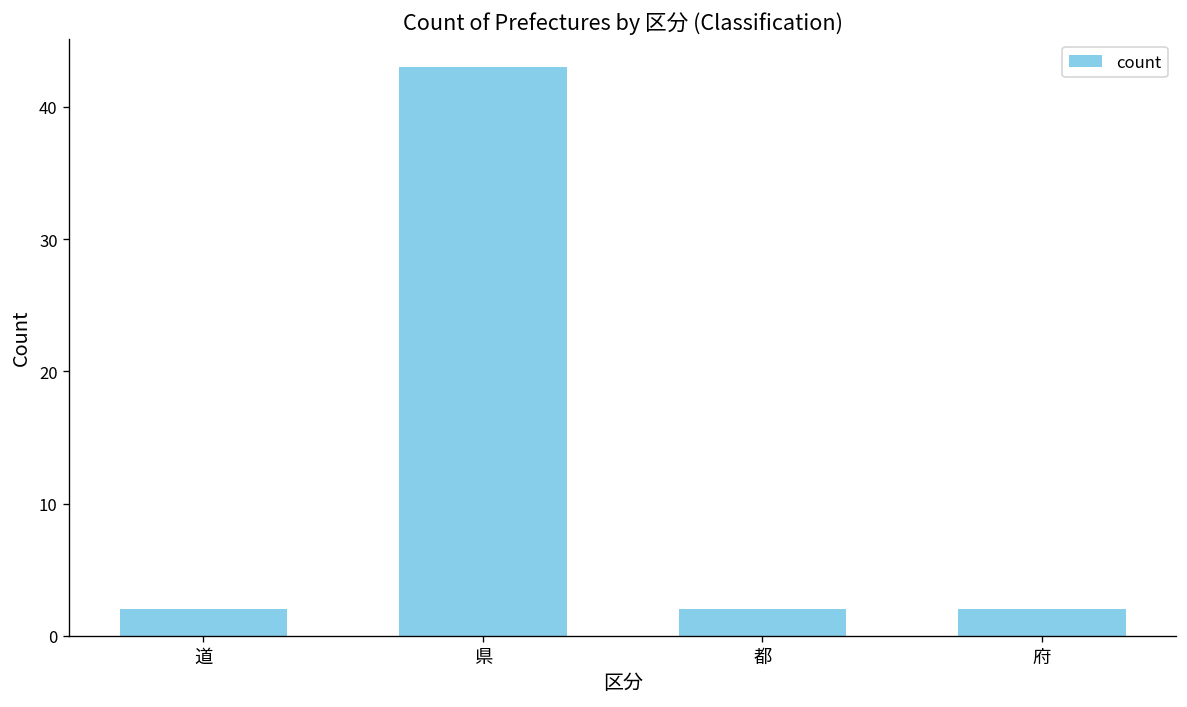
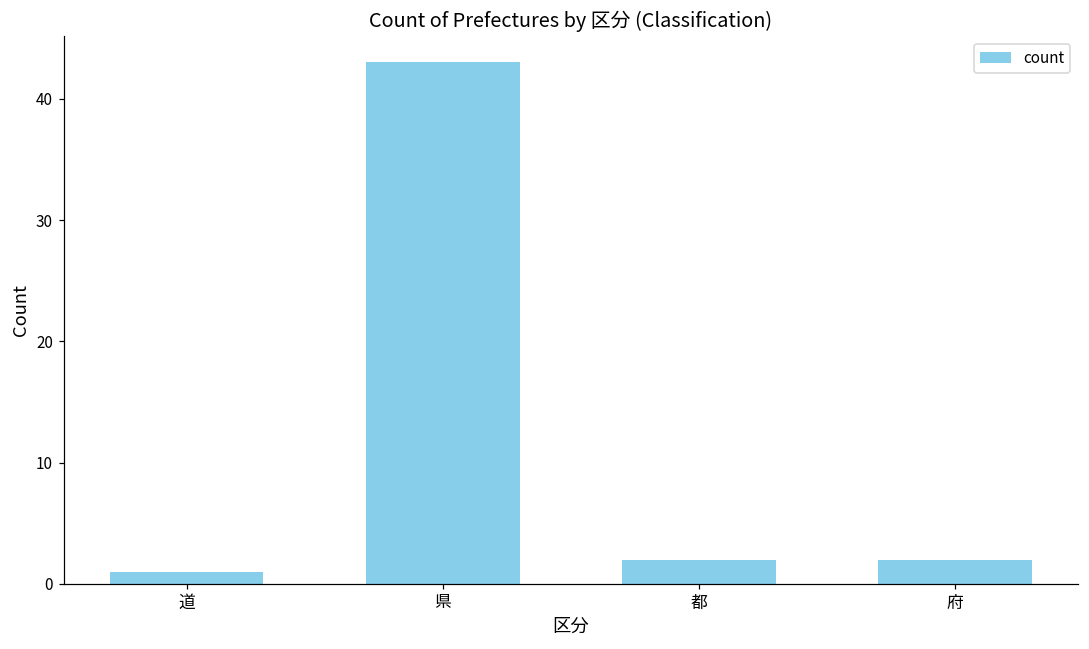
  {
-   "道": 2,
+   "道": 1,
    "県": 43,
    "都": 2,
    "府": 2
  }
